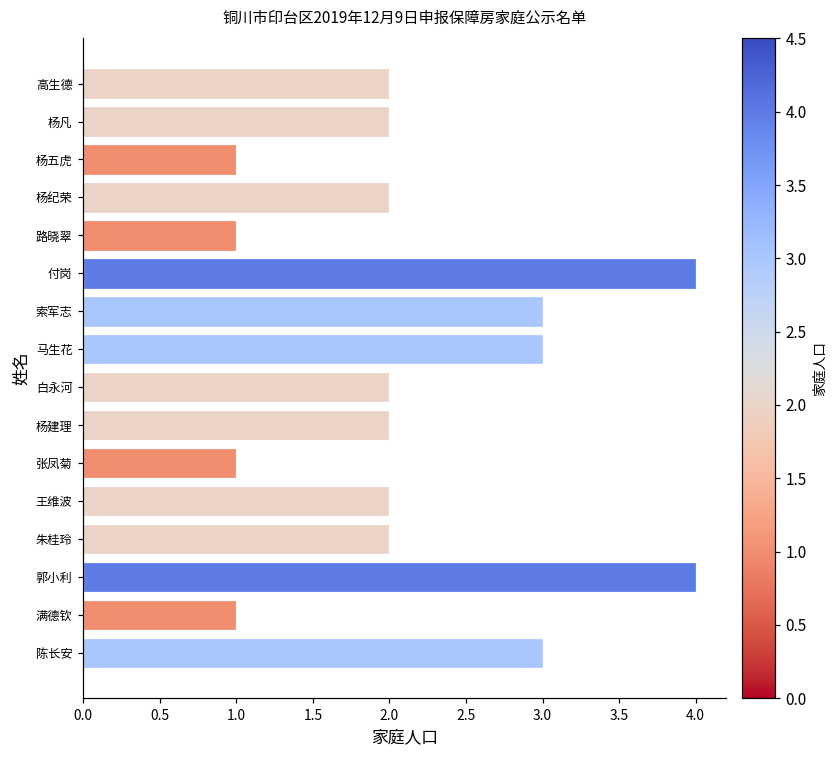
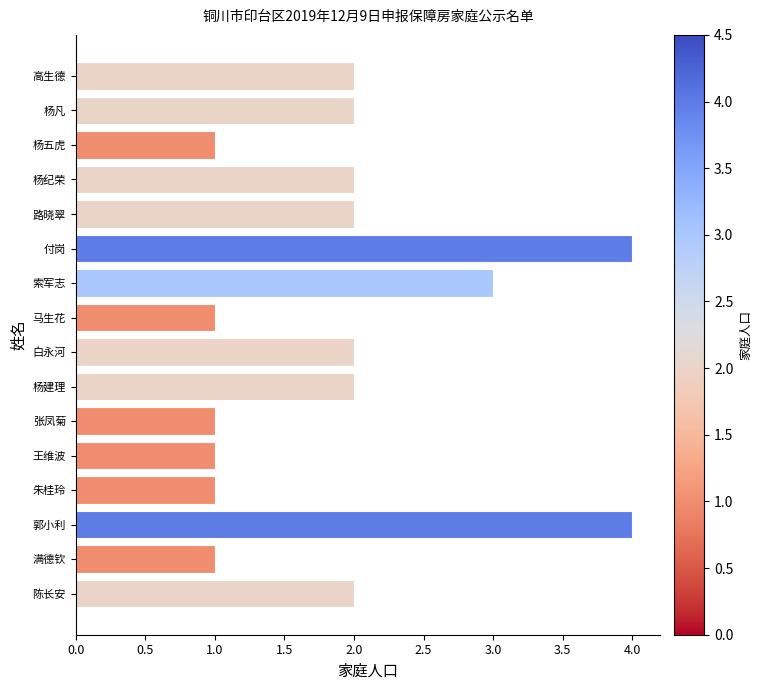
  {
    "高生德": 2,
    "杨凡": 2,
    "杨五虎": 1,
    "杨纪荣": 2,
-   "路晓翠": 1,
+   "路晓翠": 2,
    "付岗": 4,
    "索军志": 3,
-   "马生花": 3,
+   "马生花": 1,
    "白永河": 2,
    "杨建理": 2,
    "张凤菊": 1,
-   "王维波": 2,
-   "朱桂玲": 2,
+   "王维波": 1,
+   "朱桂玲": 1,
    "郭小利": 4,
    "满德钦": 1,
-   "陈长安": 3
+   "陈长安": 2
  }
